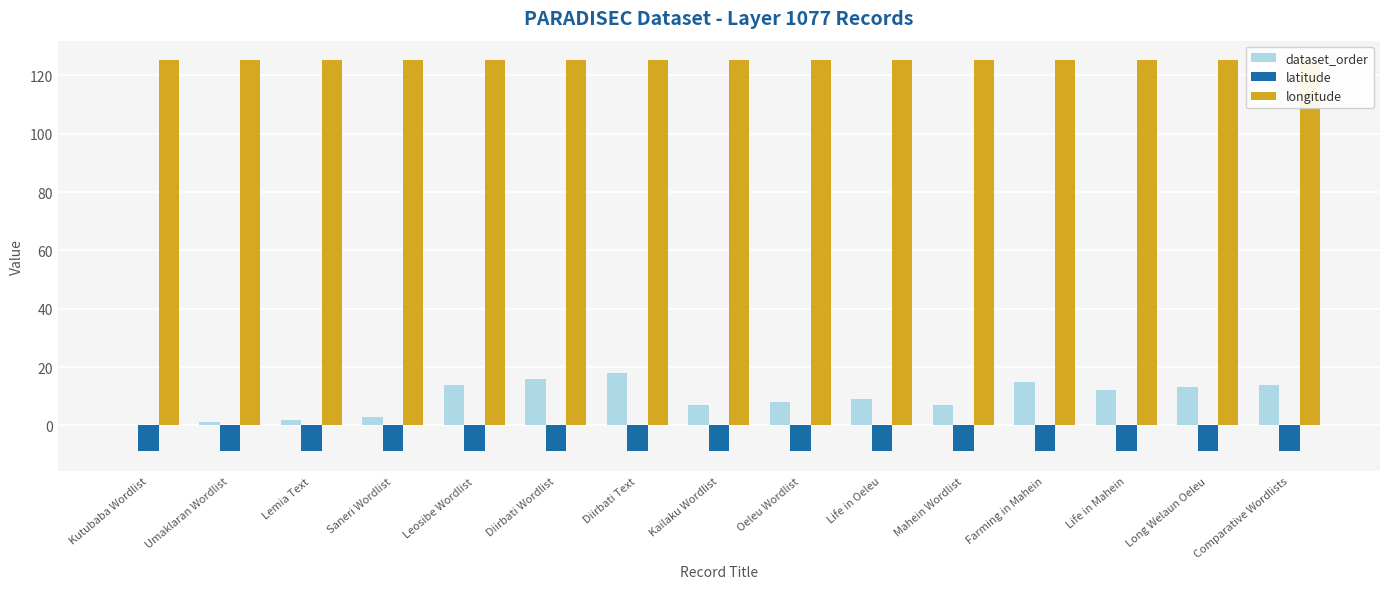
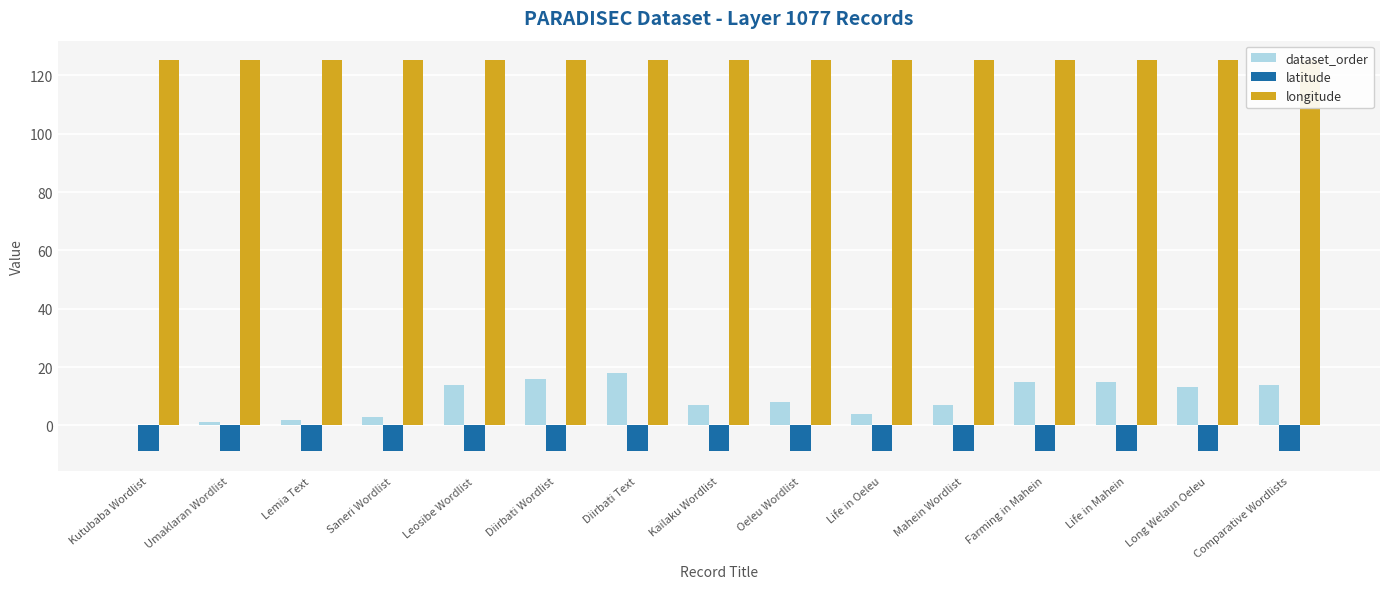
  {
    "dataset_order": {
      "Kutubaba Wordlist": 0,
      "Umaklaran Wordlist": 1,
      "Lemia Text": 2,
      "Saneri Wordlist": 3,
      "Leosibe Wordlist": 14,
      "Diirbati Wordlist": 16,
      "Diirbati Text": 18,
      "Kailaku Wordlist": 7,
      "Oeleu Wordlist": 8,
-     "Life in Oeleu": 9,
+     "Life in Oeleu": 4,
      "Mahein Wordlist": 7,
      "Farming in Mahein": 15,
-     "Life in Mahein": 12,
+     "Life in Mahein": 15,
      "Long Welaun Oeleu": 13,
      "Comparative Wordlists": 14
    },
    "latitude": {
      "Kutubaba Wordlist": -9,
      "Umaklaran Wordlist": -9,
      "Lemia Text": -9,
      "Saneri Wordlist": -9,
      "Leosibe Wordlist": -9,
      "Diirbati Wordlist": -9,
      "Diirbati Text": -9,
      "Kailaku Wordlist": -9,
      "Oeleu Wordlist": -9,
      "Life in Oeleu": -9,
      "Mahein Wordlist": -9,
      "Farming in Mahein": -9,
      "Life in Mahein": -9,
      "Long Welaun Oeleu": -9,
      "Comparative Wordlists": -9
    },
    "longitude": {
      "Kutubaba Wordlist": 125,
      "Umaklaran Wordlist": 125,
      "Lemia Text": 125,
      "Saneri Wordlist": 125,
      "Leosibe Wordlist": 125,
      "Diirbati Wordlist": 125,
      "Diirbati Text": 125,
      "Kailaku Wordlist": 125,
      "Oeleu Wordlist": 125,
      "Life in Oeleu": 125,
      "Mahein Wordlist": 125,
      "Farming in Mahein": 125,
      "Life in Mahein": 125,
      "Long Welaun Oeleu": 125
    }
  }
